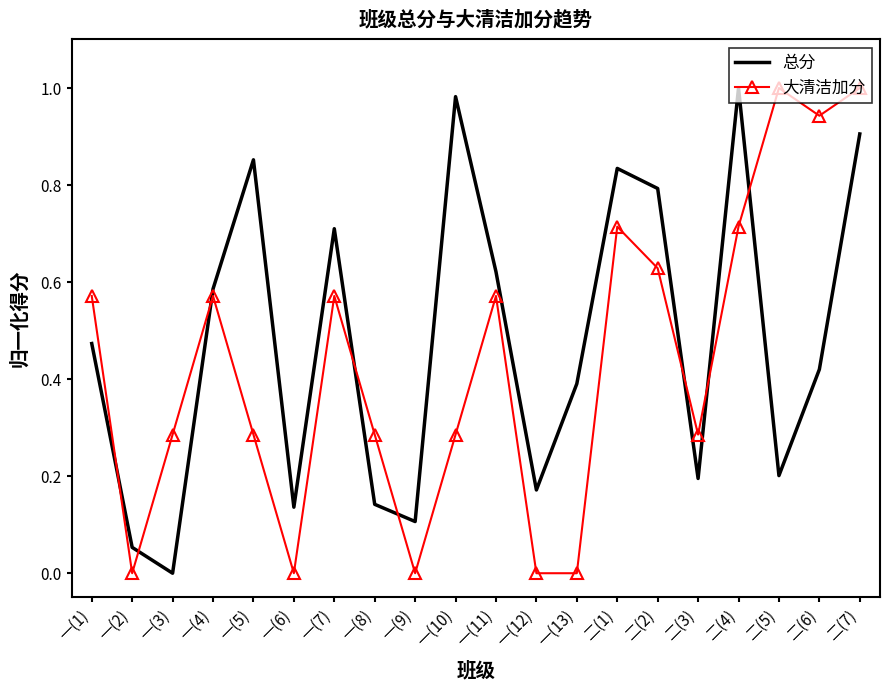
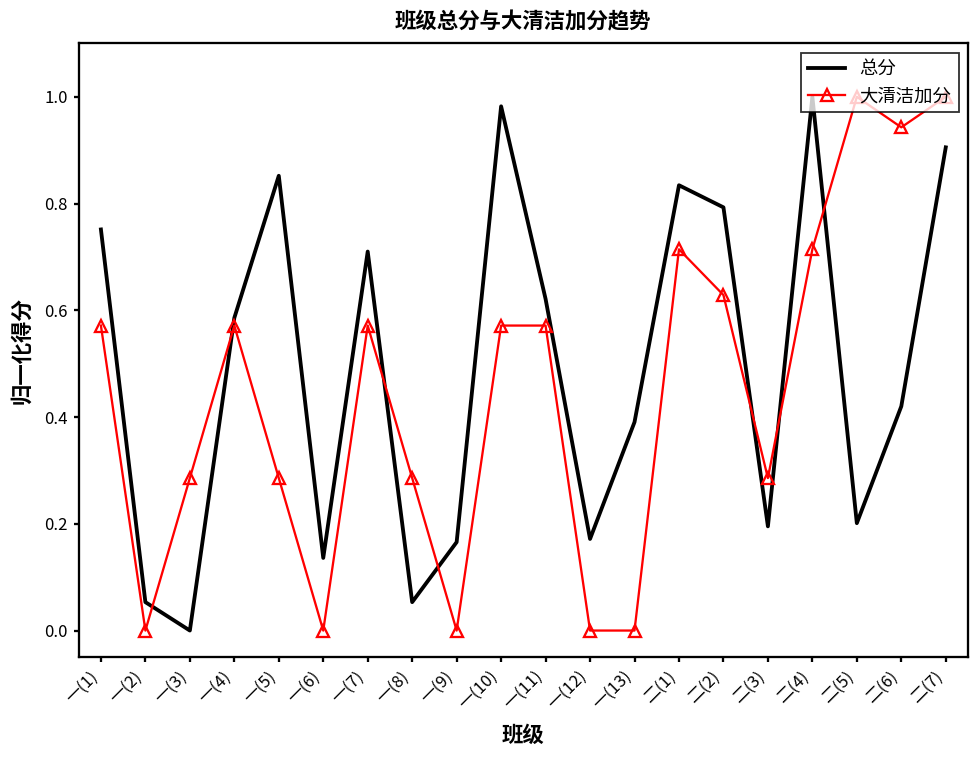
  {
    "总分": {
-     "一(1)": 0.47,
+     "一(1)": 0.75,
      "一(2)": 0.05,
      "一(3)": 0.00,
      "一(4)": 0.59,
      "一(5)": 0.85,
      "一(6)": 0.14,
      "一(7)": 0.71,
-     "一(8)": 0.14,
-     "一(9)": 0.11,
+     "一(8)": 0.05,
+     "一(9)": 0.17,
      "一(10)": 0.98,
      "一(11)": 0.62,
      "一(12)": 0.17,
      "一(13)": 0.39,
      "二(1)": 0.83,
      "二(2)": 0.79,
      "二(3)": 0.20,
      "二(5)": 0.20,
      "二(6)": 0.42,
      "二(7)": 0.91
    },
    "大清洁加分": {
      "一(1)": 0.57,
      "一(2)": 0.00,
      "一(3)": 0.29,
      "一(4)": 0.57,
      "一(5)": 0.29,
      "一(6)": 0.00,
      "一(7)": 0.57,
      "一(8)": 0.29,
      "一(9)": 0.00,
-     "一(10)": 0.29,
+     "一(10)": 0.57,
      "一(11)": 0.57,
      "一(12)": 0.00,
      "一(13)": 0.00,
      "二(1)": 0.71,
      "二(2)": 0.63,
      "二(3)": 0.29,
      "二(4)": 0.71,
      "二(6)": 0.94
    }
  }
